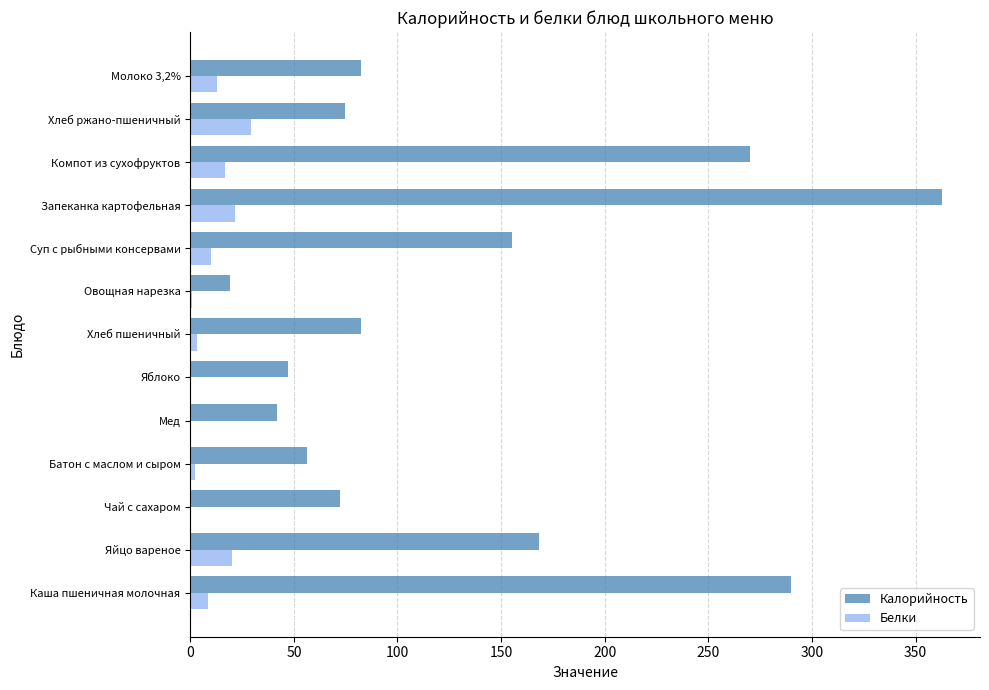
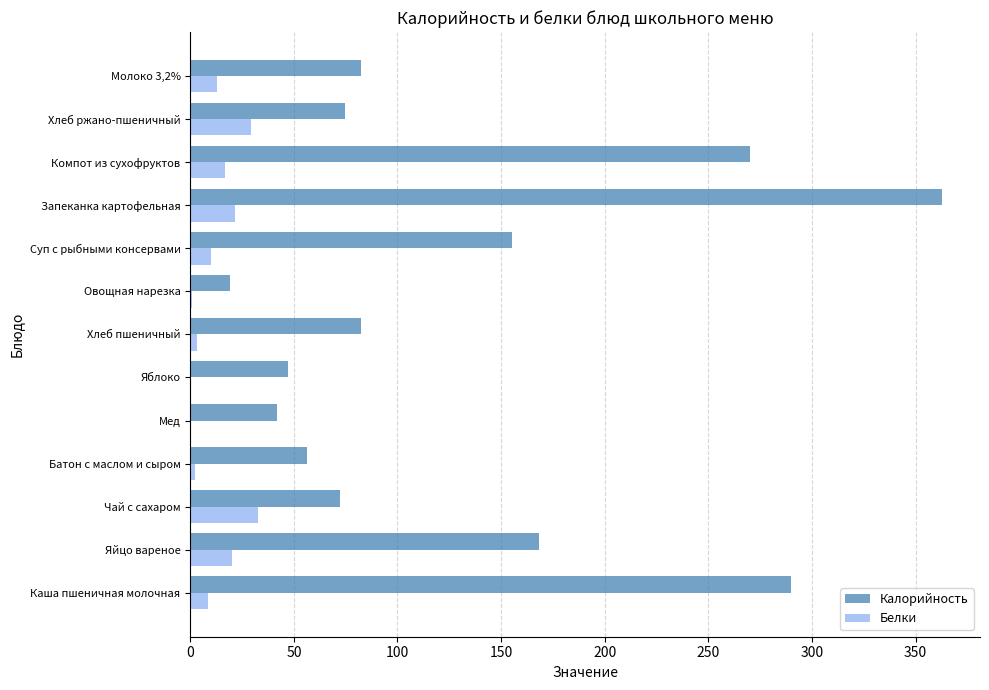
  {
    "Калорийность": {
      "Молоко 3,2%": 83,
      "Хлеб ржано-пшеничный": 75,
      "Компот из сухофруктов": 270,
      "Запеканка картофельная": 363,
      "Суп с рыбными консервами": 155,
      "Овощная нарезка": 19,
      "Хлеб пшеничный": 83,
      "Яблоко": 47,
      "Мед": 42,
      "Батон с маслом и сыром": 56,
      "Чай с сахаром": 72,
      "Яйцо вареное": 168,
      "Каша пшеничная молочная": 290
    },
    "Белки": {
      "Молоко 3,2%": 13,
      "Хлеб ржано-пшеничный": 29,
      "Компот из сухофруктов": 17,
      "Запеканка картофельная": 22,
      "Суп с рыбными консервами": 10,
      "Хлеб пшеничный": 3,
      "Батон с маслом и сыром": 2,
-     "Чай с сахаром": 0,
+     "Чай с сахаром": 33,
      "Яйцо вареное": 20,
      "Каша пшеничная молочная": 9
    }
  }
